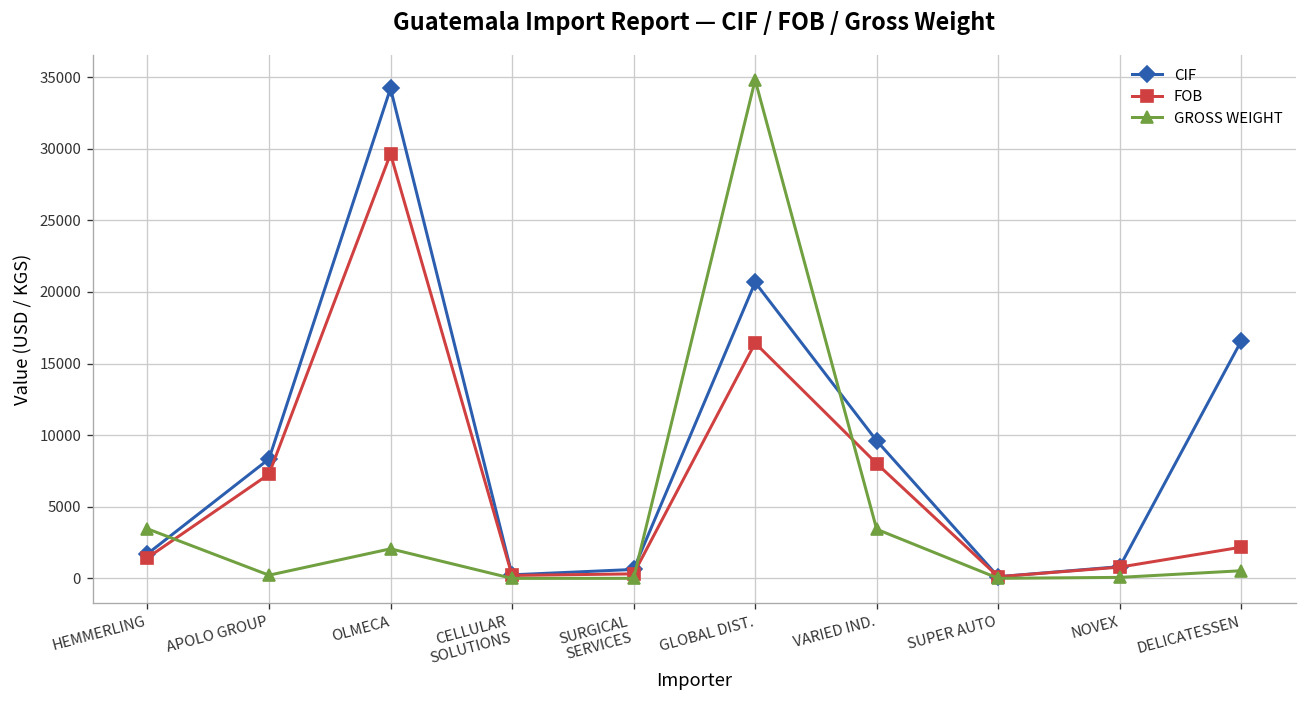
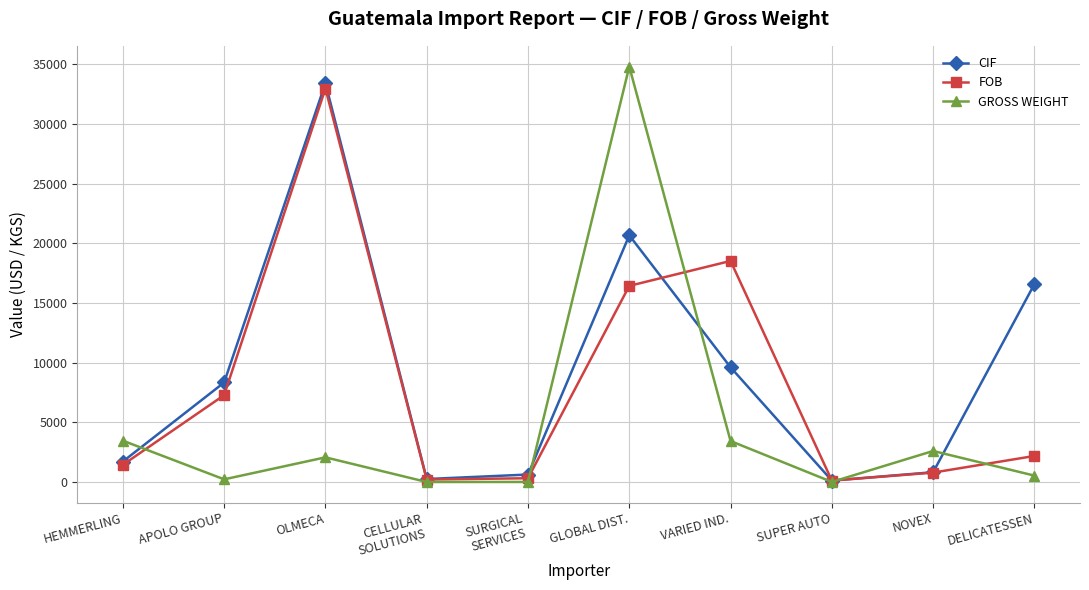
  {
    "CIF": {
      "HEMMERLING": 1700,
      "APOLO GROUP": 8300,
-     "OLMECA": 34200,
+     "OLMECA": 33400,
      "SURGICAL SERVICES": 600,
      "GLOBAL DIST.": 20700,
      "VARIED IND.": 9600,
      "DELICATESSEN": 16600
    },
    "FOB": {
      "HEMMERLING": 1400,
      "APOLO GROUP": 7300,
-     "OLMECA": 29600,
+     "OLMECA": 33000,
      "SURGICAL SERVICES": 300,
      "GLOBAL DIST.": 16400,
-     "VARIED IND.": 8000,
+     "VARIED IND.": 18500,
      "DELICATESSEN": 2200
    },
    "GROSS WEIGHT": {
      "HEMMERLING": 3500,
      "APOLO GROUP": 200,
      "OLMECA": 2100,
      "SURGICAL SERVICES": 0,
      "GLOBAL DIST.": 34800,
      "VARIED IND.": 3400,
-     "NOVEX": 100,
+     "NOVEX": 2600,
      "DELICATESSEN": 500
    }
  }
